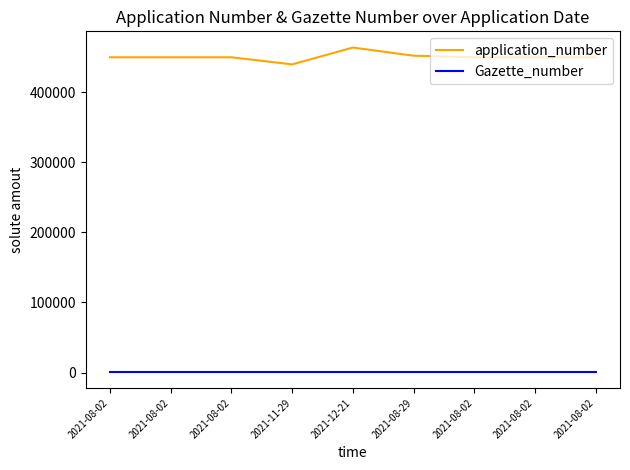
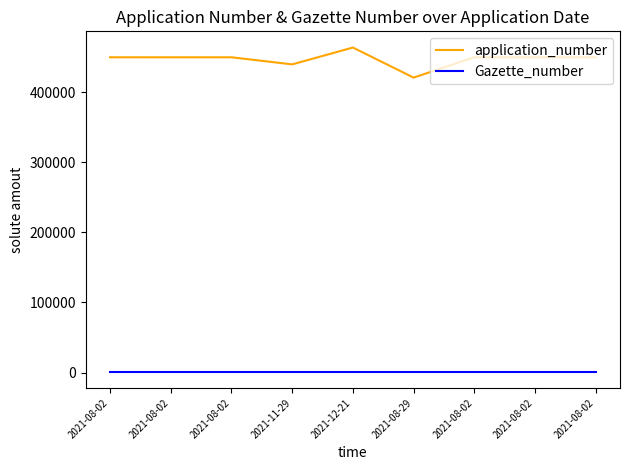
  {
    "application_number": {
      "2021-11-29": 440000,
      "2021-12-21": 460000,
-     "2021-08-29": 450000
+     "2021-08-29": 420000
    },
    "Gazette_number": {
      "2021-11-29": 0,
      "2021-12-21": 0,
      "2021-08-29": 0
    }
  }
